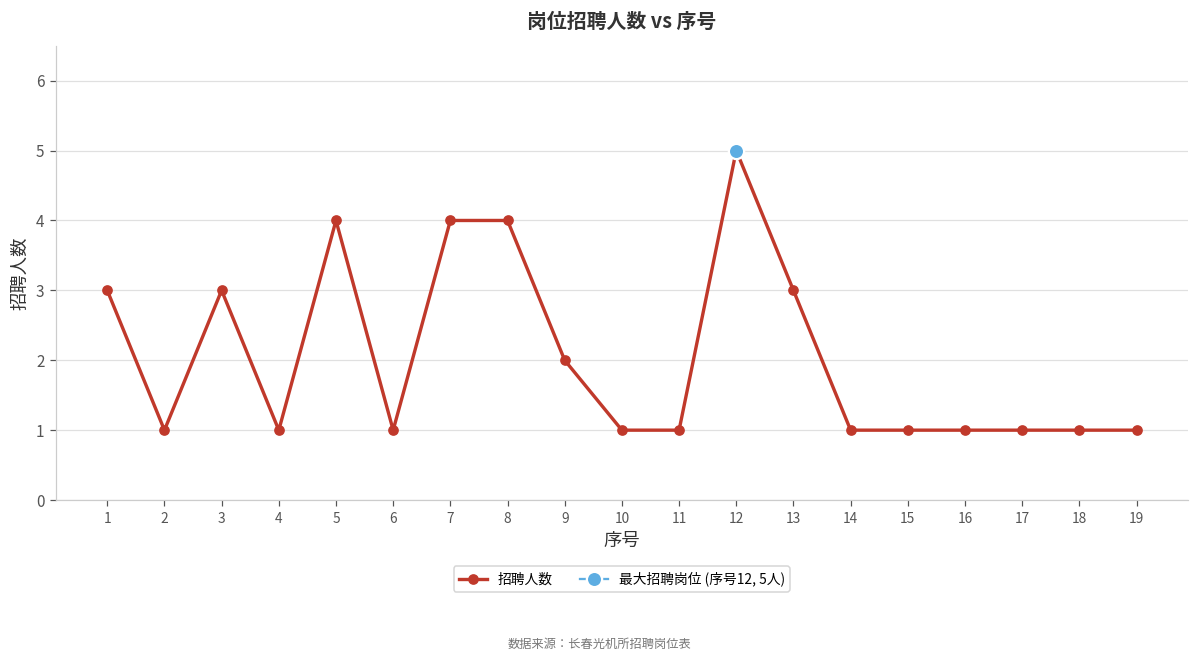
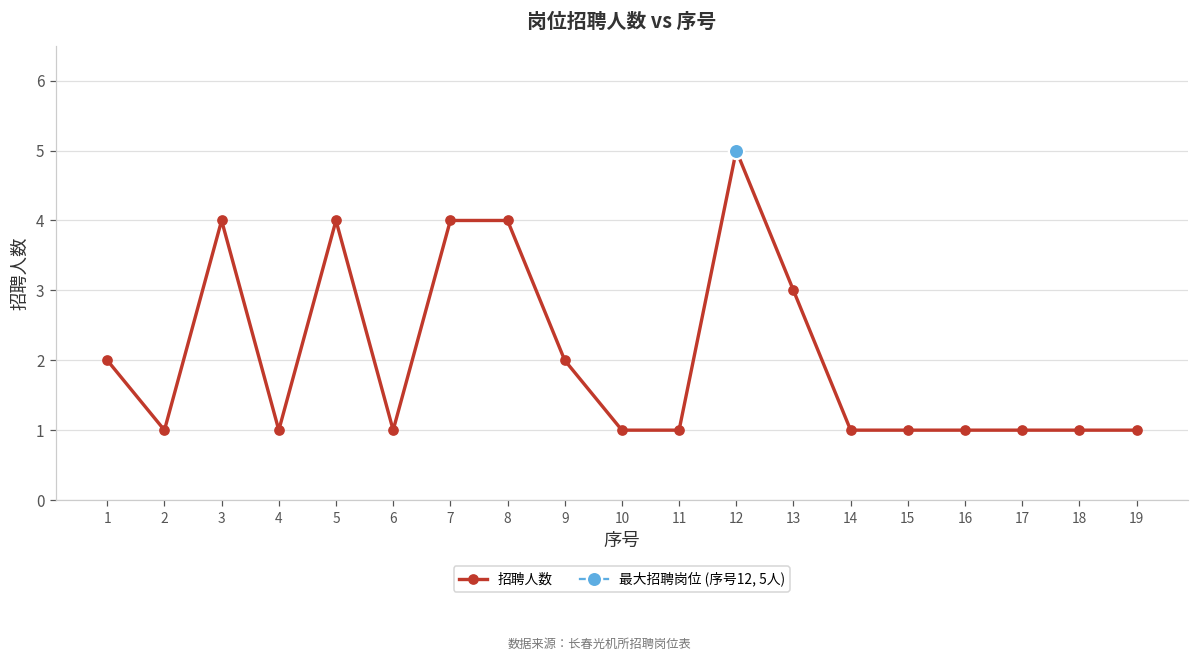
  {
    "招聘人数": {
-     "1": 3,
+     "1": 2,
      "2": 1,
-     "3": 3,
+     "3": 4,
      "4": 1,
      "5": 4,
      "6": 1,
      "7": 4,
      "8": 4,
      "9": 2,
      "10": 1,
      "11": 1,
      "13": 3,
      "14": 1,
      "15": 1,
      "16": 1,
      "17": 1,
      "18": 1,
      "19": 1
    }
  }
